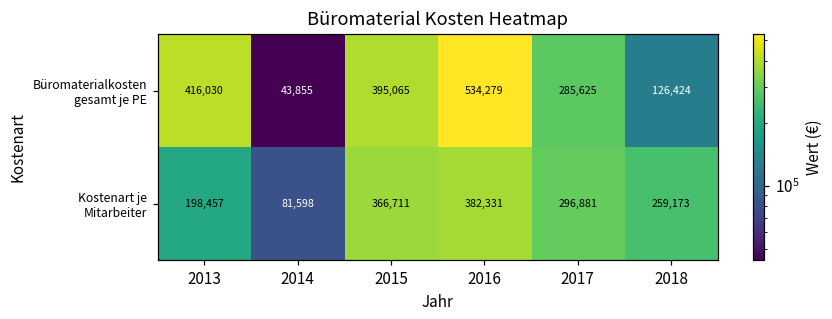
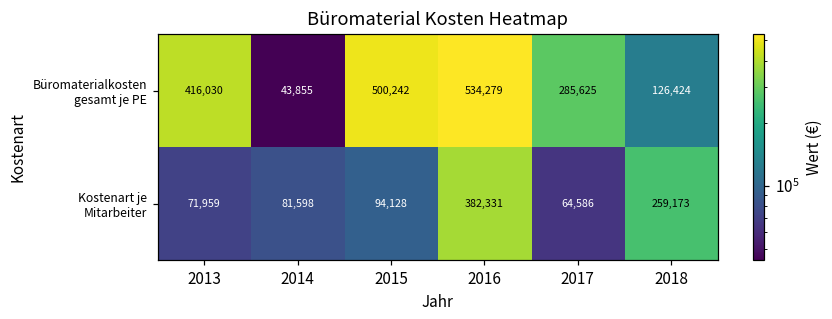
  {
    "Büromaterialkosten gesamt je PE": {
      "2013": "416,030",
      "2014": "43,855",
-     "2015": "395,065",
+     "2015": "500,242",
      "2016": "534,279",
      "2017": "285,625",
      "2018": "126,424"
    },
    "Kostenart je Mitarbeiter": {
-     "2013": "198,457",
+     "2013": "71,959",
      "2014": "81,598",
-     "2015": "366,711",
+     "2015": "94,128",
      "2016": "382,331",
-     "2017": "296,881",
+     "2017": "64,586",
      "2018": "259,173"
    }
  }
